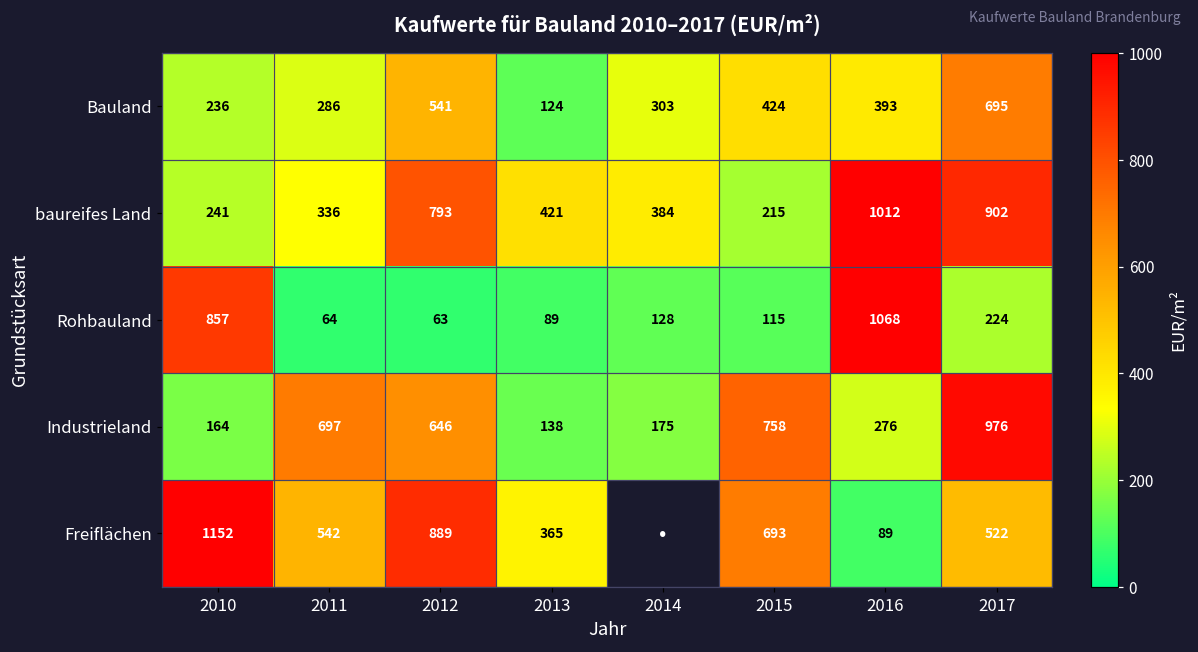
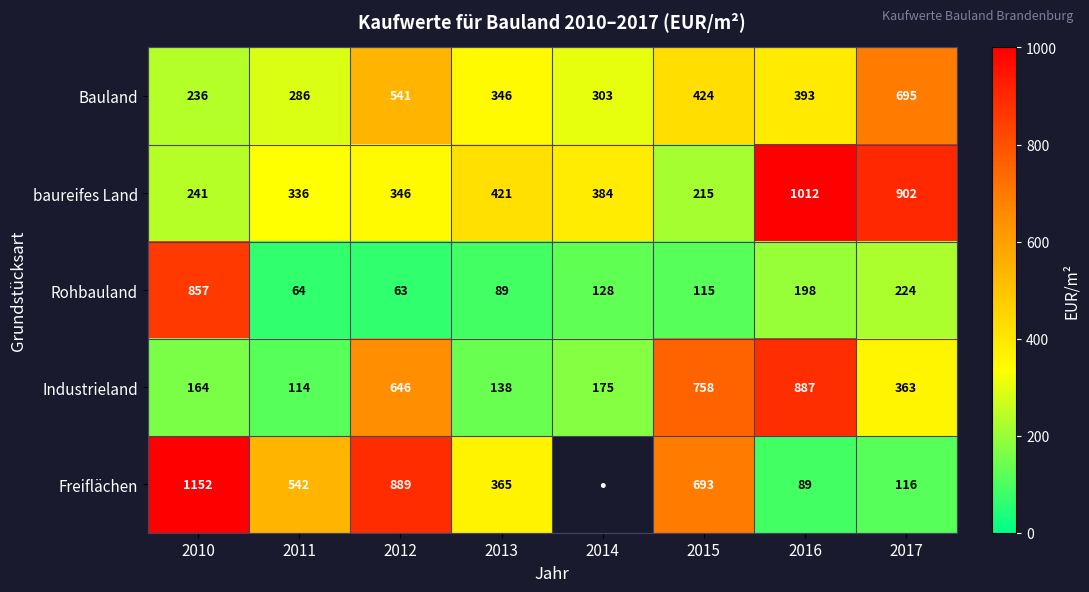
  {
    "Bauland": {
      "2010": 236,
      "2011": 286,
      "2012": 541,
-     "2013": 124,
+     "2013": 346,
      "2014": 303,
      "2015": 424,
      "2016": 393,
      "2017": 695
    },
    "baureifes Land": {
      "2010": 241,
      "2011": 336,
-     "2012": 793,
+     "2012": 346,
      "2013": 421,
      "2014": 384,
      "2015": 215,
      "2016": 1012,
      "2017": 902
    },
    "Rohbauland": {
      "2010": 857,
      "2011": 64,
      "2012": 63,
      "2013": 89,
      "2014": 128,
      "2015": 115,
-     "2016": 1068,
+     "2016": 198,
      "2017": 224
    },
    "Industrieland": {
      "2010": 164,
-     "2011": 697,
+     "2011": 114,
      "2012": 646,
      "2013": 138,
      "2014": 175,
      "2015": 758,
-     "2016": 276,
-     "2017": 976
+     "2016": 887,
+     "2017": 363
    },
    "Freiflächen": {
      "2010": 1152,
      "2011": 542,
      "2012": 889,
      "2013": 365,
      "2015": 693,
      "2016": 89,
-     "2017": 522
+     "2017": 116
    }
  }
